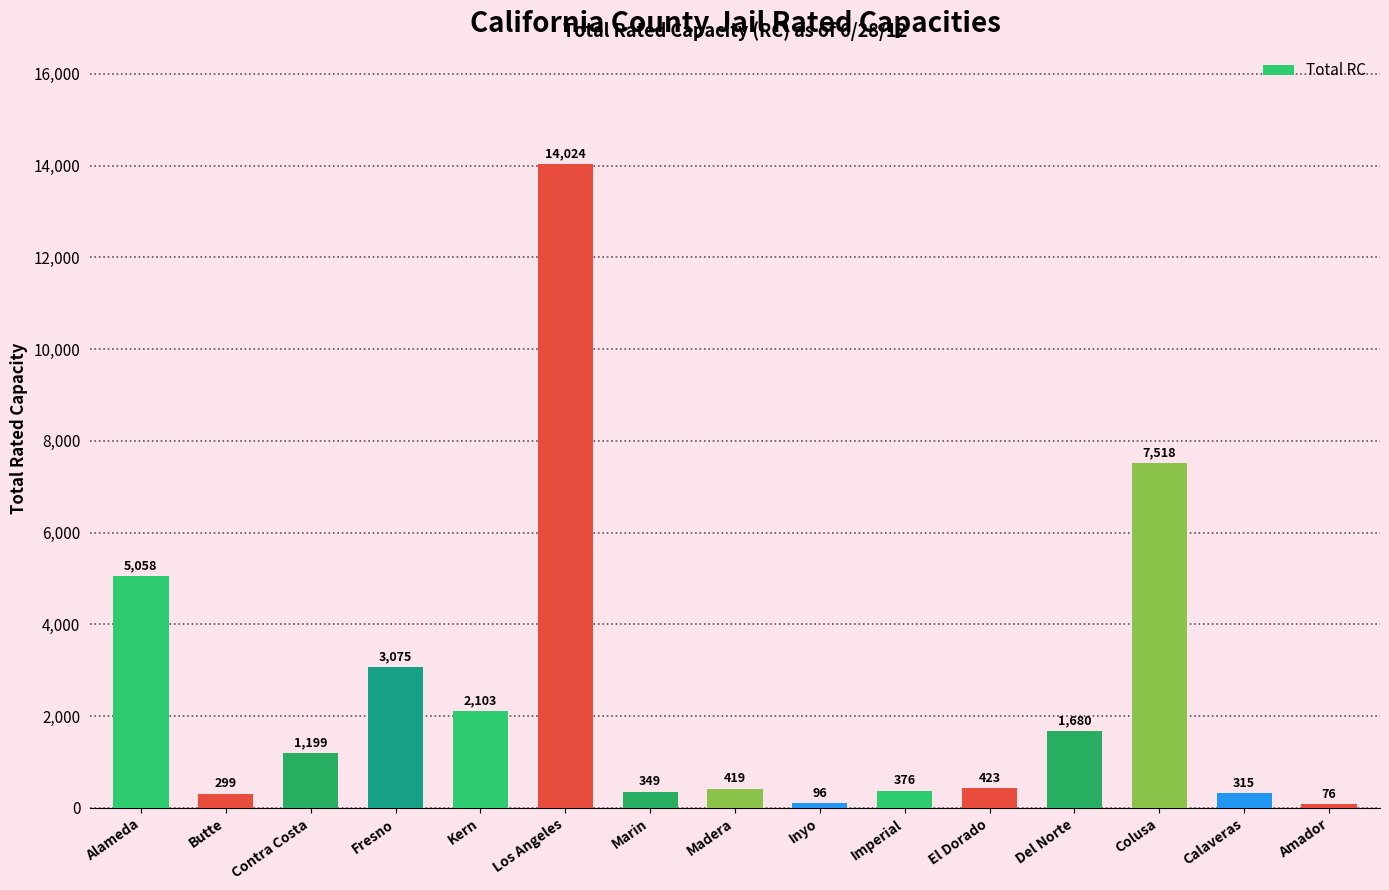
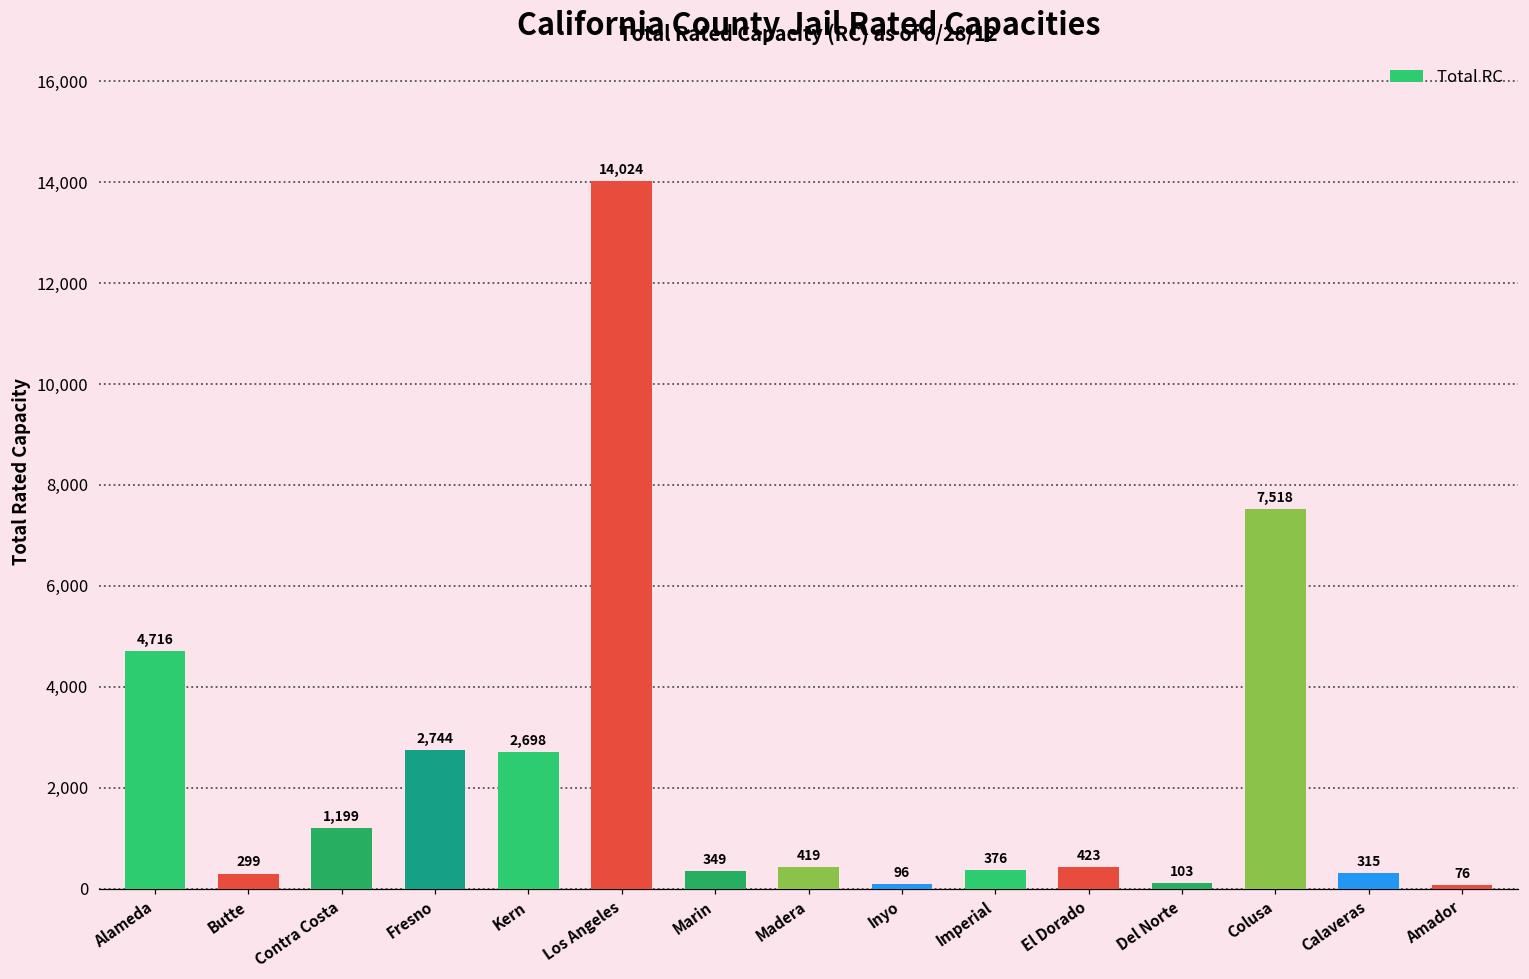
  {
-   "Alameda": "5,058",
+   "Alameda": "4,716",
    "Butte": "299",
    "Contra Costa": "1,199",
-   "Fresno": "3,075",
-   "Kern": "2,103",
+   "Fresno": "2,744",
+   "Kern": "2,698",
    "Los Angeles": "14,024",
    "Marin": "349",
    "Madera": "419",
    "Inyo": "96",
    "Imperial": "376",
    "El Dorado": "423",
-   "Del Norte": "1,680",
+   "Del Norte": "103",
    "Colusa": "7,518",
    "Calaveras": "315",
    "Amador": "76"
  }
